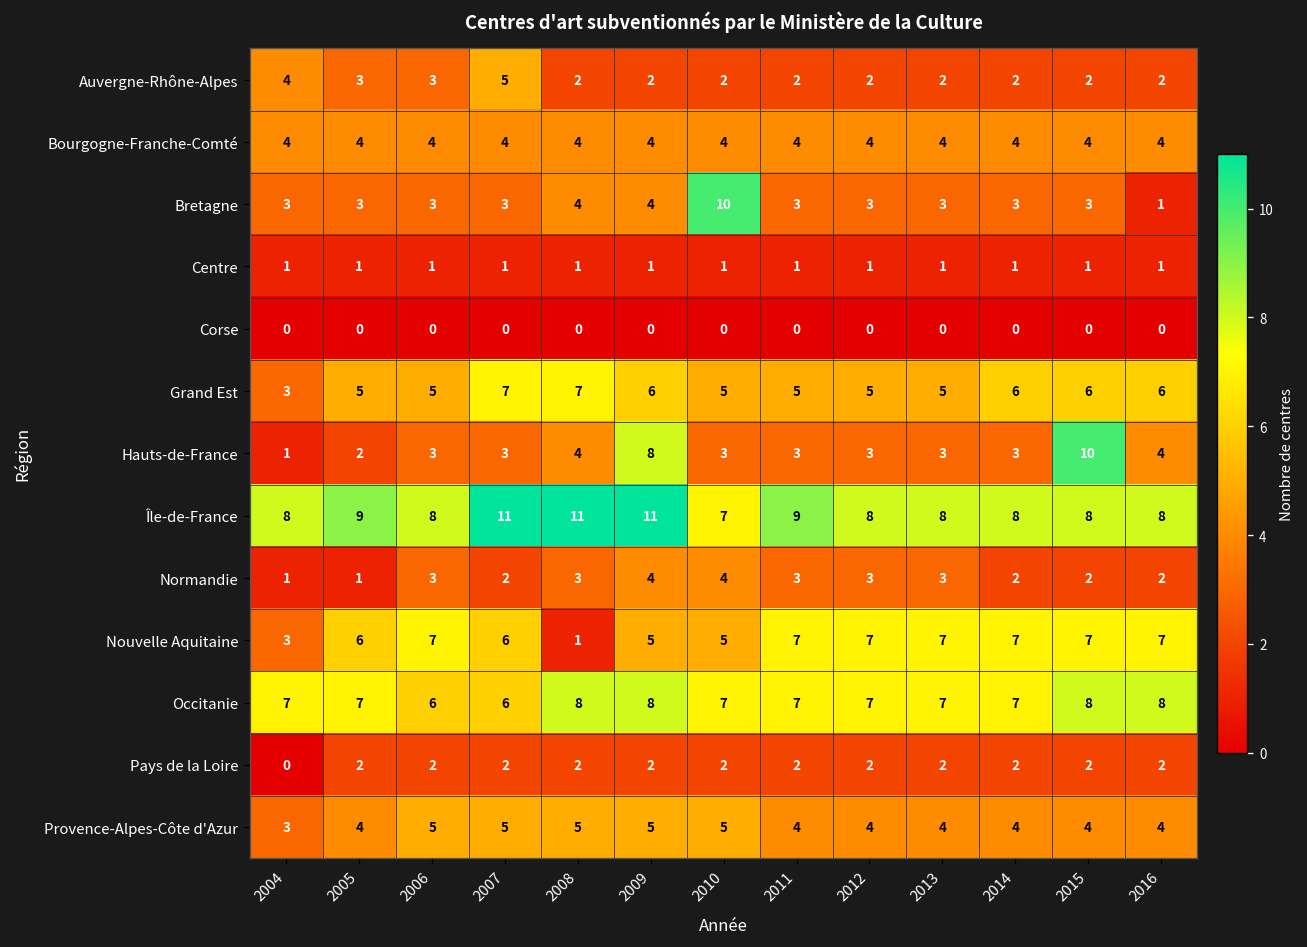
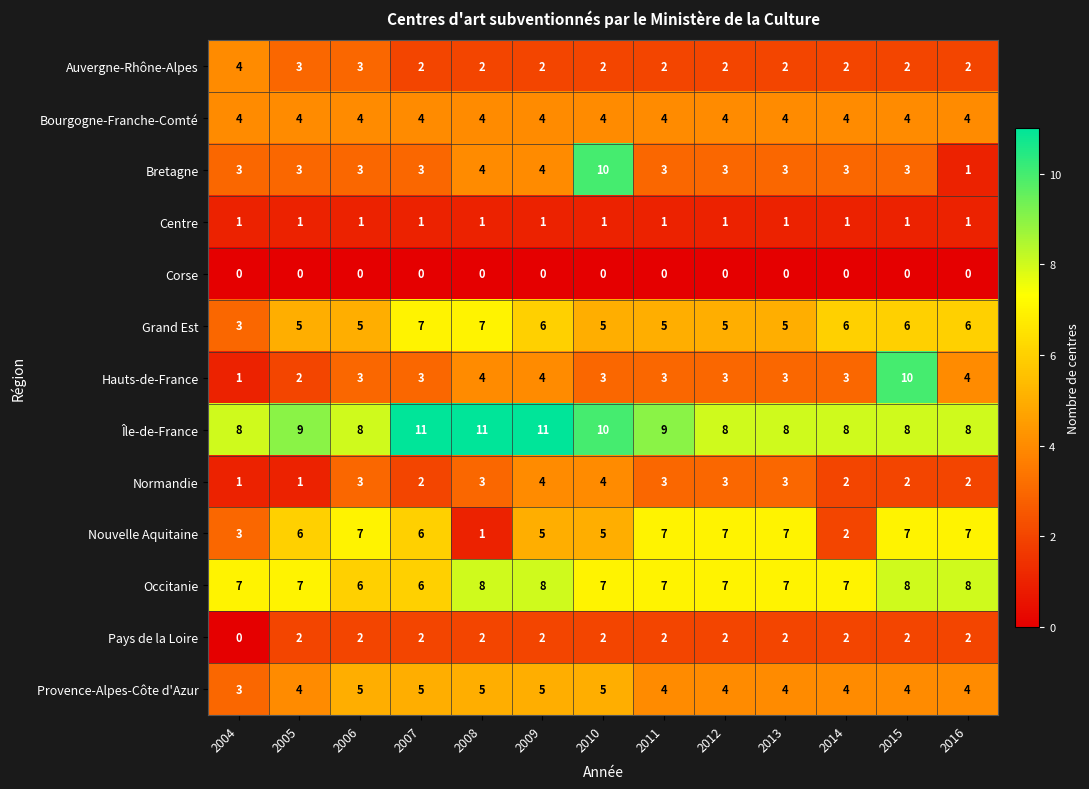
  {
    "Auvergne-Rhône-Alpes": {
      "2004": 4,
      "2005": 3,
      "2006": 3,
-     "2007": 5,
+     "2007": 2,
      "2008": 2,
      "2009": 2,
      "2010": 2,
      "2011": 2,
      "2012": 2,
      "2013": 2,
      "2014": 2,
      "2015": 2,
      "2016": 2
    },
    "Bourgogne-Franche-Comté": {
      "2004": 4,
      "2005": 4,
      "2006": 4,
      "2007": 4,
      "2008": 4,
      "2009": 4,
      "2010": 4,
      "2011": 4,
      "2012": 4,
      "2013": 4,
      "2014": 4,
      "2015": 4,
      "2016": 4
    },
    "Bretagne": {
      "2004": 3,
      "2005": 3,
      "2006": 3,
      "2007": 3,
      "2008": 4,
      "2009": 4,
      "2010": 10,
      "2011": 3,
      "2012": 3,
      "2013": 3,
      "2014": 3,
      "2015": 3,
      "2016": 1
    },
    "Centre": {
      "2004": 1,
      "2005": 1,
      "2006": 1,
      "2007": 1,
      "2008": 1,
      "2009": 1,
      "2010": 1,
      "2011": 1,
      "2012": 1,
      "2013": 1,
      "2014": 1,
      "2015": 1,
      "2016": 1
    },
    "Corse": {
      "2004": 0,
      "2005": 0,
      "2006": 0,
      "2007": 0,
      "2008": 0,
      "2009": 0,
      "2010": 0,
      "2011": 0,
      "2012": 0,
      "2013": 0,
      "2014": 0,
      "2015": 0,
      "2016": 0
    },
    "Grand Est": {
      "2004": 3,
      "2005": 5,
      "2006": 5,
      "2007": 7,
      "2008": 7,
      "2009": 6,
      "2010": 5,
      "2011": 5,
      "2012": 5,
      "2013": 5,
      "2014": 6,
      "2015": 6,
      "2016": 6
    },
    "Hauts-de-France": {
      "2004": 1,
      "2005": 2,
      "2006": 3,
      "2007": 3,
      "2008": 4,
-     "2009": 8,
+     "2009": 4,
      "2010": 3,
      "2011": 3,
      "2012": 3,
      "2013": 3,
      "2014": 3,
      "2015": 10,
      "2016": 4
    },
    "Île-de-France": {
      "2004": 8,
      "2005": 9,
      "2006": 8,
      "2007": 11,
      "2008": 11,
      "2009": 11,
-     "2010": 7,
+     "2010": 10,
      "2011": 9,
      "2012": 8,
      "2013": 8,
      "2014": 8,
      "2015": 8,
      "2016": 8
    },
    "Normandie": {
      "2004": 1,
      "2005": 1,
      "2006": 3,
      "2007": 2,
      "2008": 3,
      "2009": 4,
      "2010": 4,
      "2011": 3,
      "2012": 3,
      "2013": 3,
      "2014": 2,
      "2015": 2,
      "2016": 2
    },
    "Nouvelle Aquitaine": {
      "2004": 3,
      "2005": 6,
      "2006": 7,
      "2007": 6,
      "2008": 1,
      "2009": 5,
      "2010": 5,
      "2011": 7,
      "2012": 7,
      "2013": 7,
-     "2014": 7,
+     "2014": 2,
      "2015": 7,
      "2016": 7
    },
    "Occitanie": {
      "2004": 7,
      "2005": 7,
      "2006": 6,
      "2007": 6,
      "2008": 8,
      "2009": 8,
      "2010": 7,
      "2011": 7,
      "2012": 7,
      "2013": 7,
      "2014": 7,
      "2015": 8,
      "2016": 8
    },
    "Pays de la Loire": {
      "2004": 0,
      "2005": 2,
      "2006": 2,
      "2007": 2,
      "2008": 2,
      "2009": 2,
      "2010": 2,
      "2011": 2,
      "2012": 2,
      "2013": 2,
      "2014": 2,
      "2015": 2,
      "2016": 2
    },
    "Provence-Alpes-Côte d'Azur": {
      "2004": 3,
      "2005": 4,
      "2006": 5,
      "2007": 5,
      "2008": 5,
      "2009": 5,
      "2010": 5,
      "2011": 4,
      "2012": 4,
      "2013": 4,
      "2014": 4,
      "2015": 4,
      "2016": 4
    }
  }
